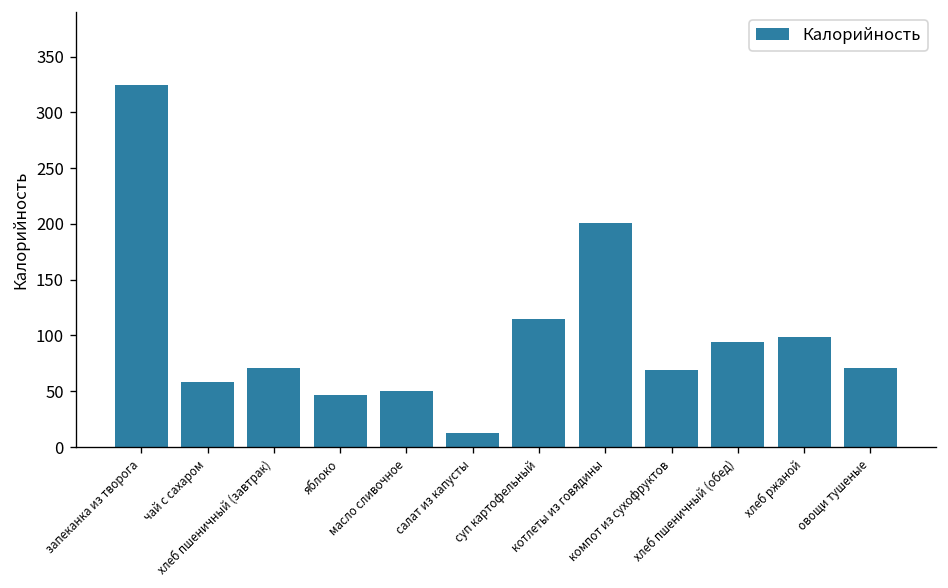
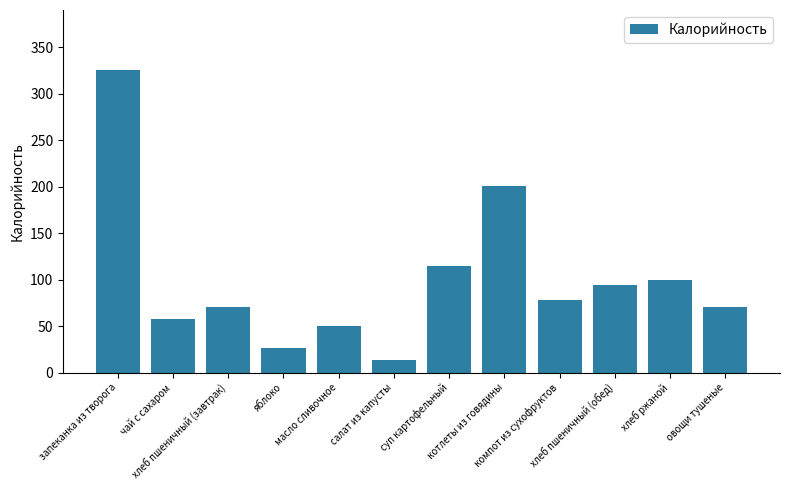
  {
    "запеканка из творога": 330,
    "чай с сахаром": 60,
    "хлеб пшеничный (завтрак)": 70,
-   "яблоко": 50,
+   "яблоко": 30,
    "масло сливочное": 50,
    "салат из капусты": 10,
    "суп картофельный": 120,
    "котлеты из говядины": 200,
-   "компот из сухофруктов": 70,
+   "компот из сухофруктов": 80,
    "хлеб пшеничный (обед)": 90,
    "хлеб ржаной": 100,
    "овощи тушеные": 70
  }
